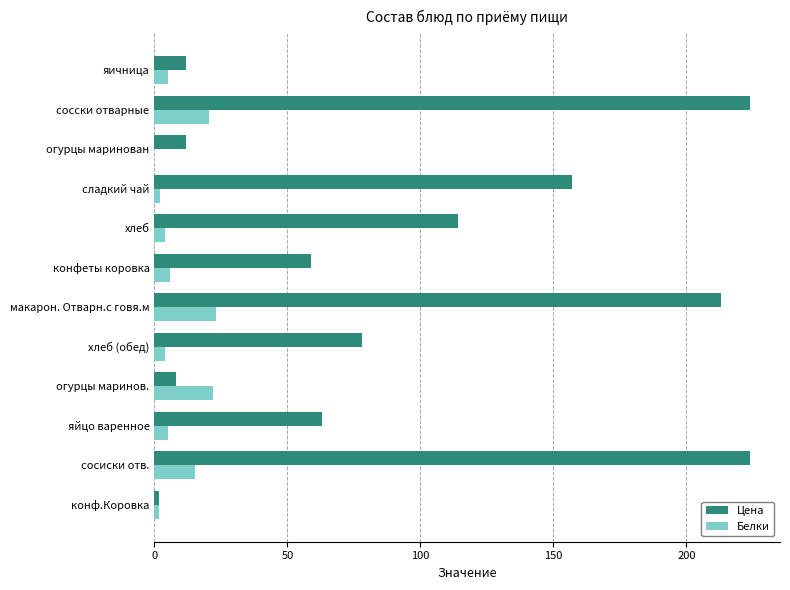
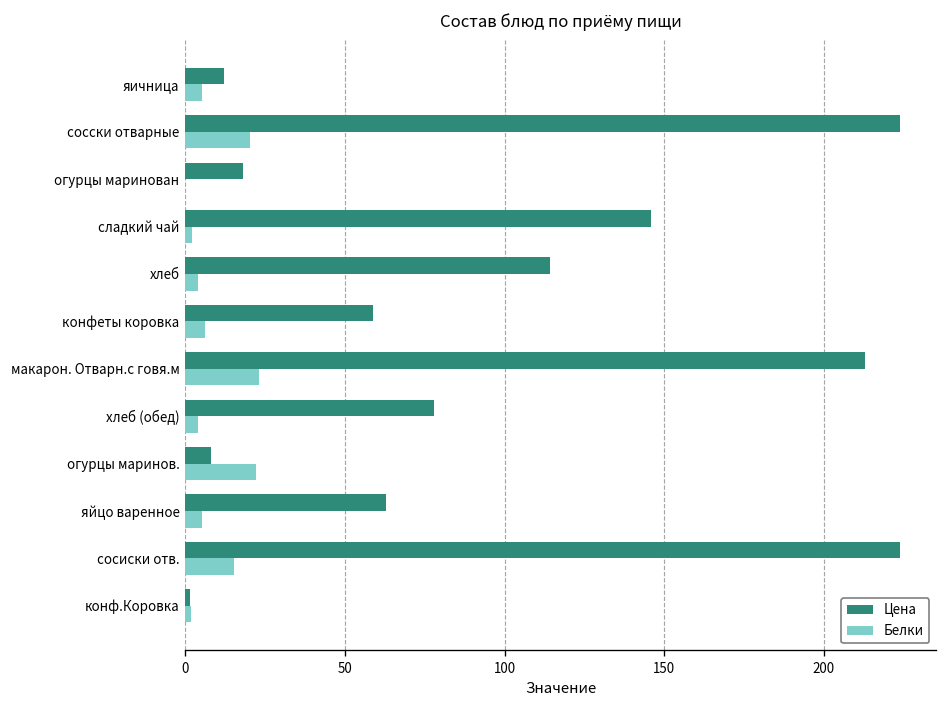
  {
    "Цена": {
      "яичница": 12,
      "сосски отварные": 224,
-     "огурцы маринован": 12,
-     "сладкий чай": 157,
+     "огурцы маринован": 18,
+     "сладкий чай": 146,
      "хлеб": 114,
      "конфеты коровка": 59,
      "макарон. Отварн.с говя.м": 213,
      "хлеб (обед)": 78,
      "огурцы маринов.": 8,
      "яйцо варенное": 63,
      "сосиски отв.": 224,
      "конф.Коровка": 2
    },
    "Белки": {
      "яичница": 5,
      "сосски отварные": 20,
      "огурцы маринован": 0,
      "сладкий чай": 2,
      "хлеб": 4,
      "конфеты коровка": 6,
      "макарон. Отварн.с говя.м": 23,
      "хлеб (обед)": 4,
      "огурцы маринов.": 22,
      "яйцо варенное": 5,
      "сосиски отв.": 15,
      "конф.Коровка": 2
    }
  }
